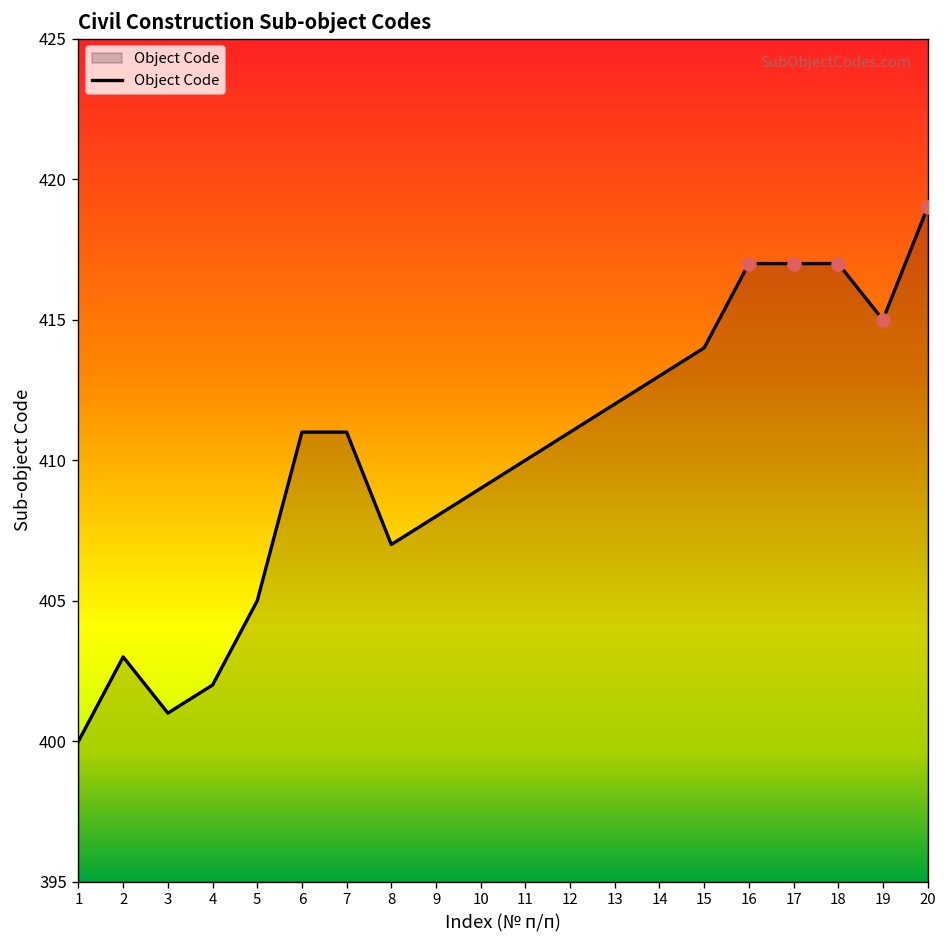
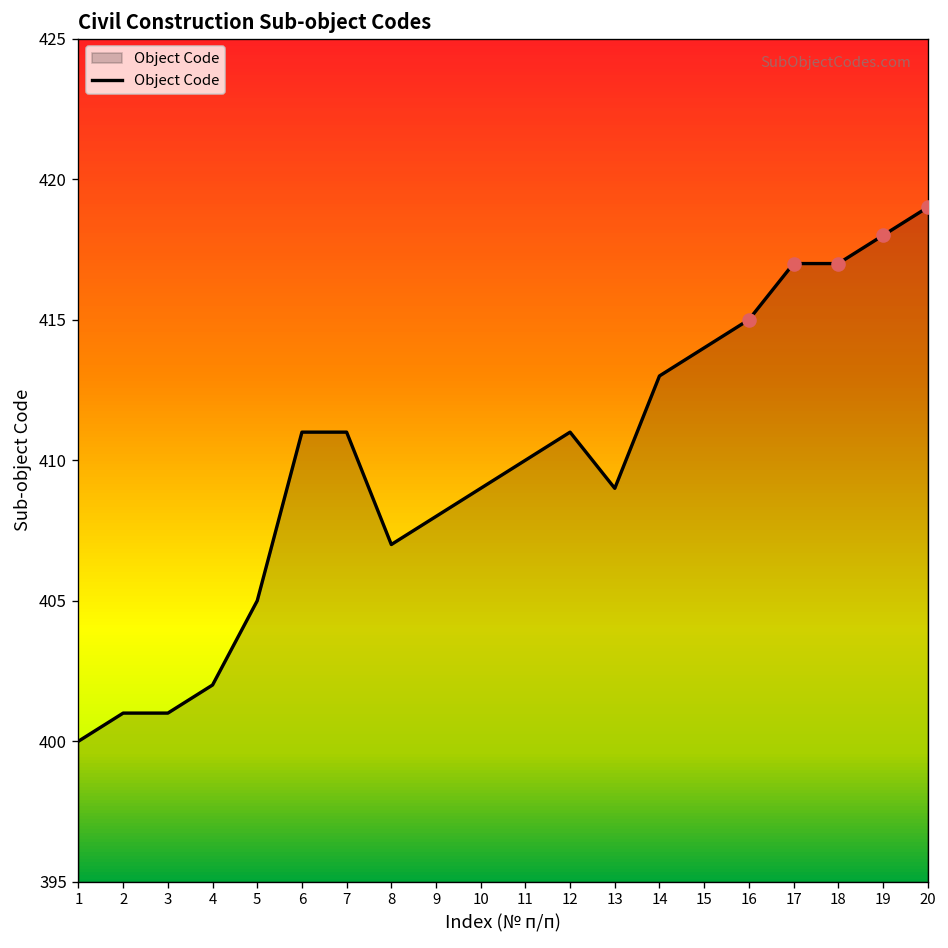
  {
    "Object Code": {
      "1": 400,
-     "2": 403,
+     "2": 401,
      "3": 401,
      "4": 402,
      "5": 405,
      "6": 411,
      "7": 411,
      "8": 407,
      "9": 408,
      "10": 409,
      "11": 410,
      "12": 411,
-     "13": 412,
+     "13": 409,
      "14": 413,
      "15": 414,
-     "16": 417,
-     "19": 415
+     "16": 415,
+     "19": 418
    }
  }
